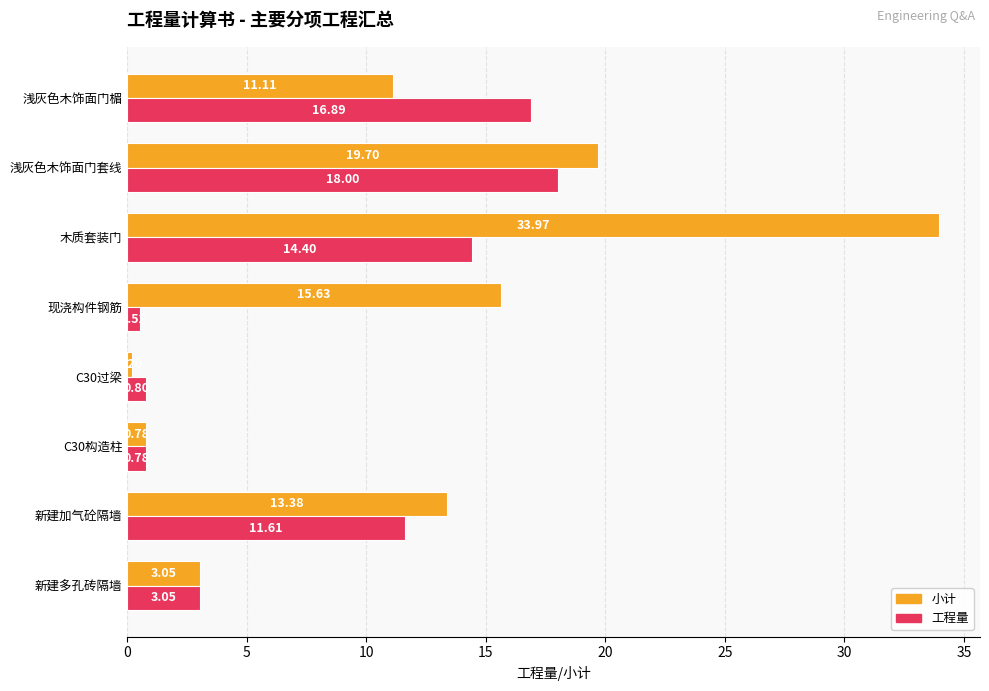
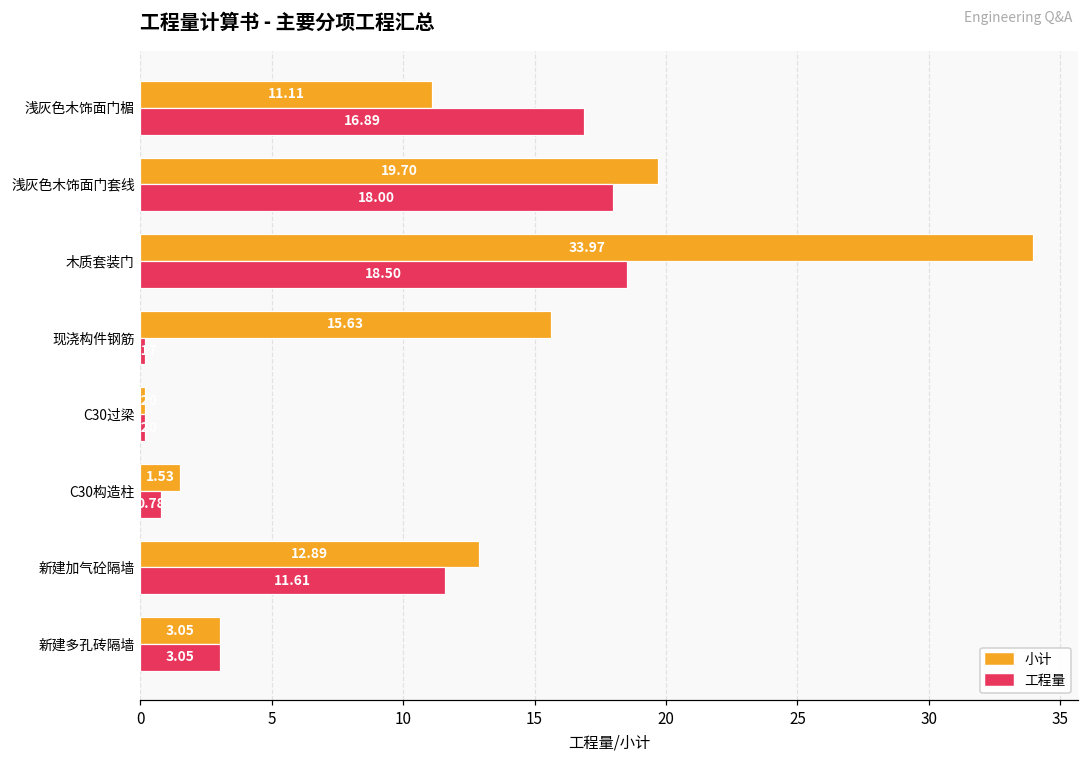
  {
    "小计": {
      "浅灰色木饰面门楣": 11.11,
      "浅灰色木饰面门套线": 19.70,
      "木质套装门": 33.97,
      "现浇构件钢筋": 15.63,
-     "C30构造柱": 0.78,
-     "新建加气砼隔墙": 13.38,
+     "C30构造柱": 1.53,
+     "新建加气砼隔墙": 12.89,
      "新建多孔砖隔墙": 3.05
    },
    "工程量": {
      "浅灰色木饰面门楣": 16.89,
      "浅灰色木饰面门套线": 18.00,
-     "木质套装门": 14.40,
-     "现浇构件钢筋": 0.5,
-     "C30过梁": 0.8,
+     "木质套装门": 18.50,
+     "现浇构件钢筋": 0.2,
+     "C30过梁": 0.2,
      "C30构造柱": 0.78,
      "新建加气砼隔墙": 11.61,
      "新建多孔砖隔墙": 3.05
    }
  }
